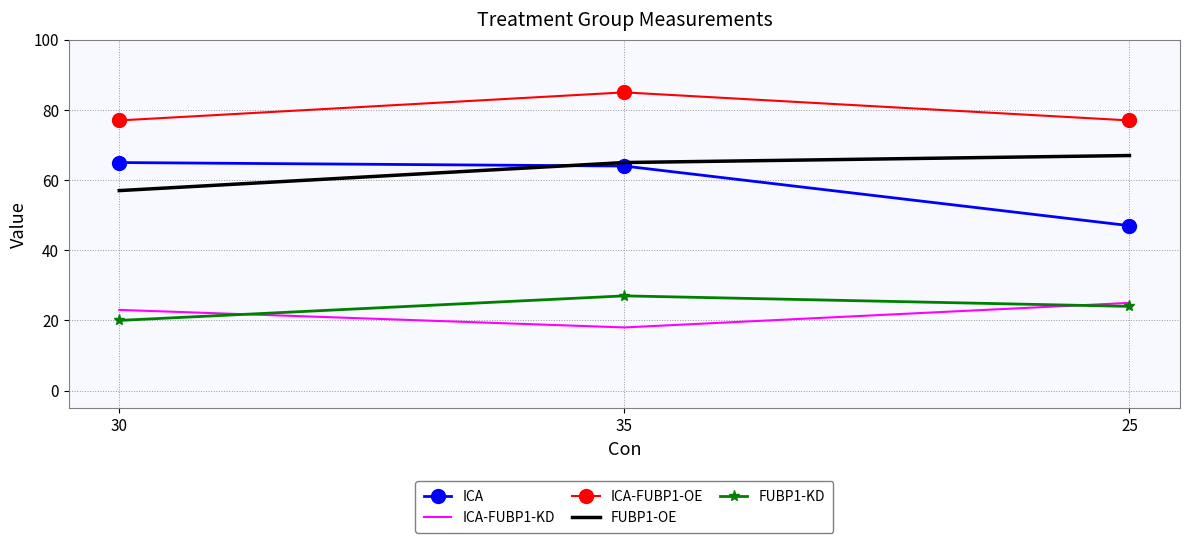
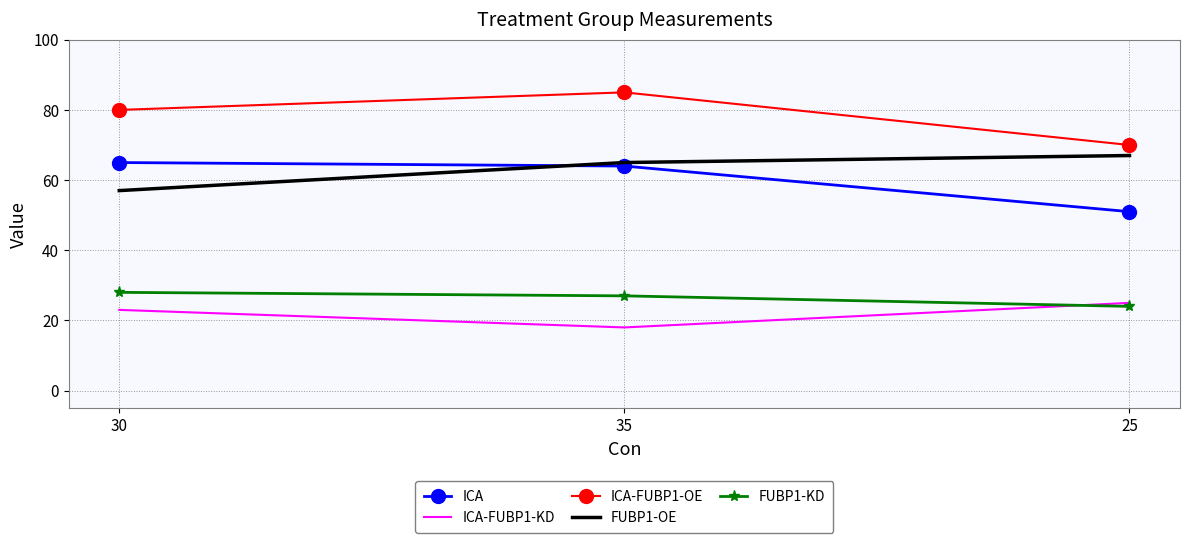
  {
    "ICA": {
      "30": 65,
      "35": 64,
-     "25": 47
+     "25": 51
    },
    "ICA-FUBP1-KD": {
      "30": 23,
      "35": 18,
      "25": 25
    },
    "ICA-FUBP1-OE": {
-     "30": 77,
+     "30": 80,
      "35": 85,
-     "25": 77
+     "25": 70
    },
    "FUBP1-OE": {
      "30": 57,
      "35": 65,
      "25": 67
    },
    "FUBP1-KD": {
-     "30": 20,
+     "30": 28,
      "35": 27,
      "25": 24
    }
  }
